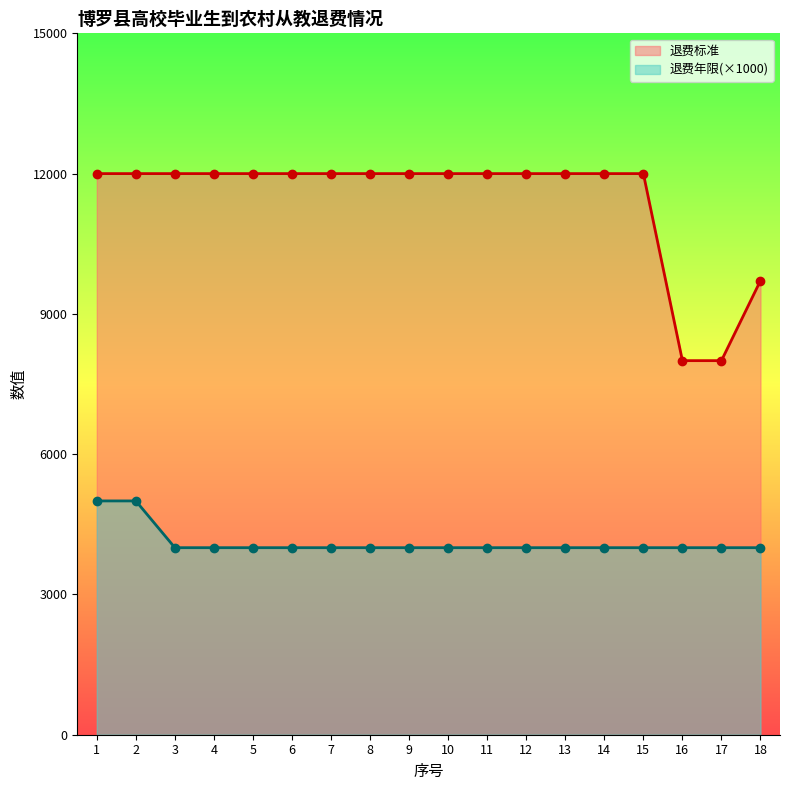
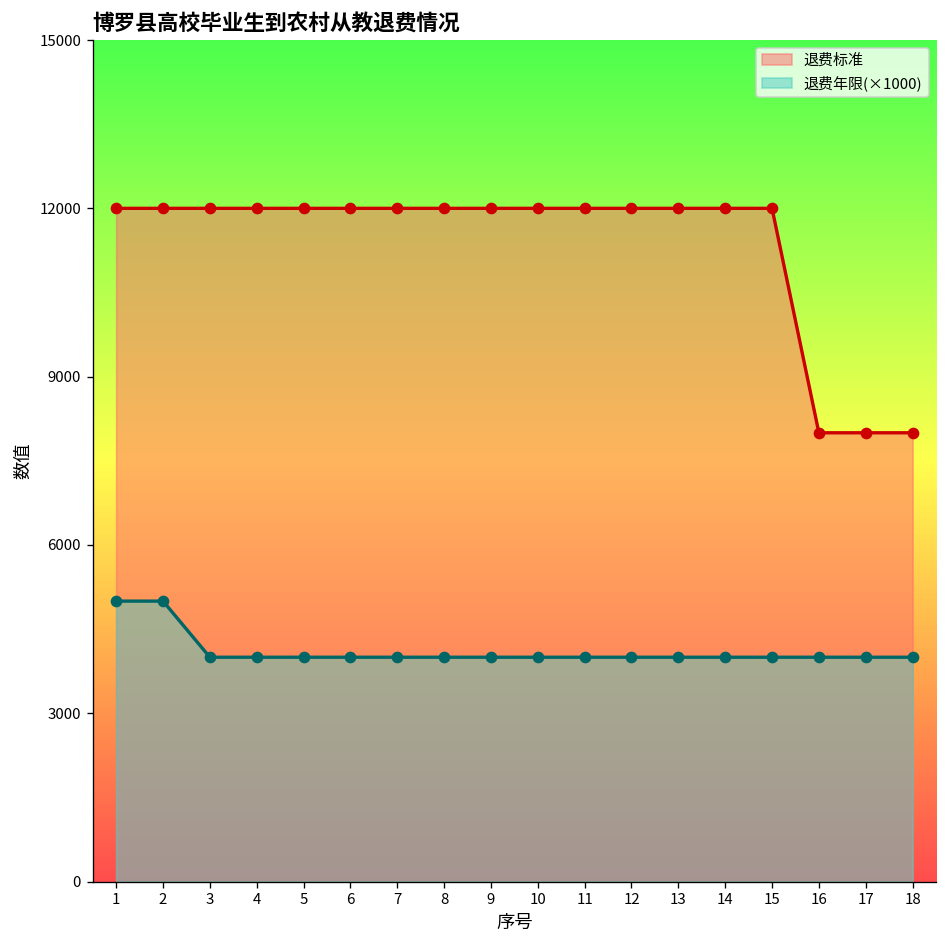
  {
    "退费标准": {
      "1": 12000,
      "2": 12000,
      "3": 12000,
      "4": 12000,
      "5": 12000,
      "6": 12000,
      "7": 12000,
      "8": 12000,
      "9": 12000,
      "10": 12000,
      "11": 12000,
      "12": 12000,
      "13": 12000,
      "14": 12000,
      "15": 12000,
      "16": 8000,
      "17": 8000,
-     "18": 9700
+     "18": 8000
    },
    "退费年限(×1000)": {
      "1": 5000,
      "2": 5000,
      "3": 4000,
      "4": 4000,
      "5": 4000,
      "6": 4000,
      "7": 4000,
      "8": 4000,
      "9": 4000,
      "10": 4000,
      "11": 4000,
      "12": 4000,
      "13": 4000,
      "14": 4000,
      "15": 4000,
      "16": 4000,
      "17": 4000,
      "18": 4000
    }
  }
